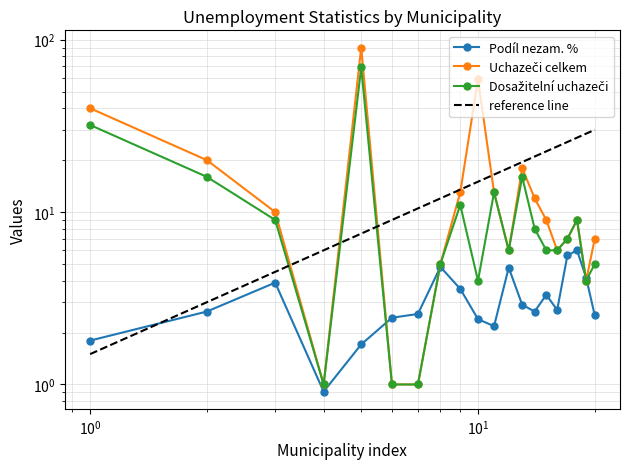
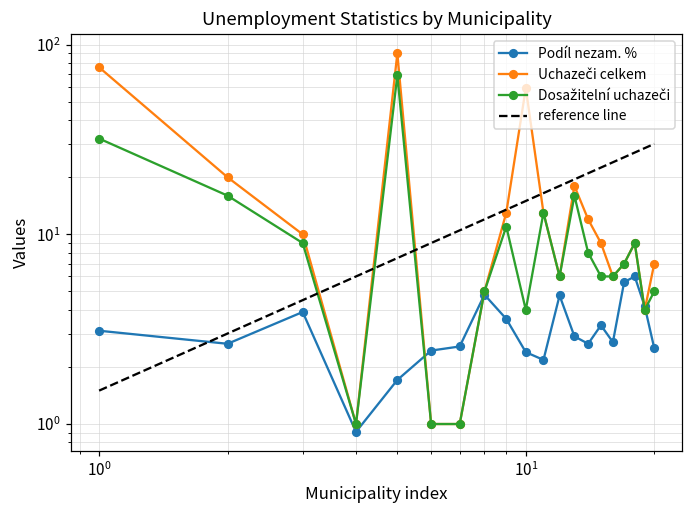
  {
    "Podíl nezam. %": {
-     "10^0": 1.8,
+     "10^0": 3.1,
      "10^1": 2.4
    },
    "Uchazeči celkem": {
-     "10^0": 40
+     "10^0": 80
    },
    "Dosažitelní uchazeči": {
      "10^0": 32,
      "10^1": 4.0
    },
    "reference line": {
      "10^0": 1.5
    }
  }
